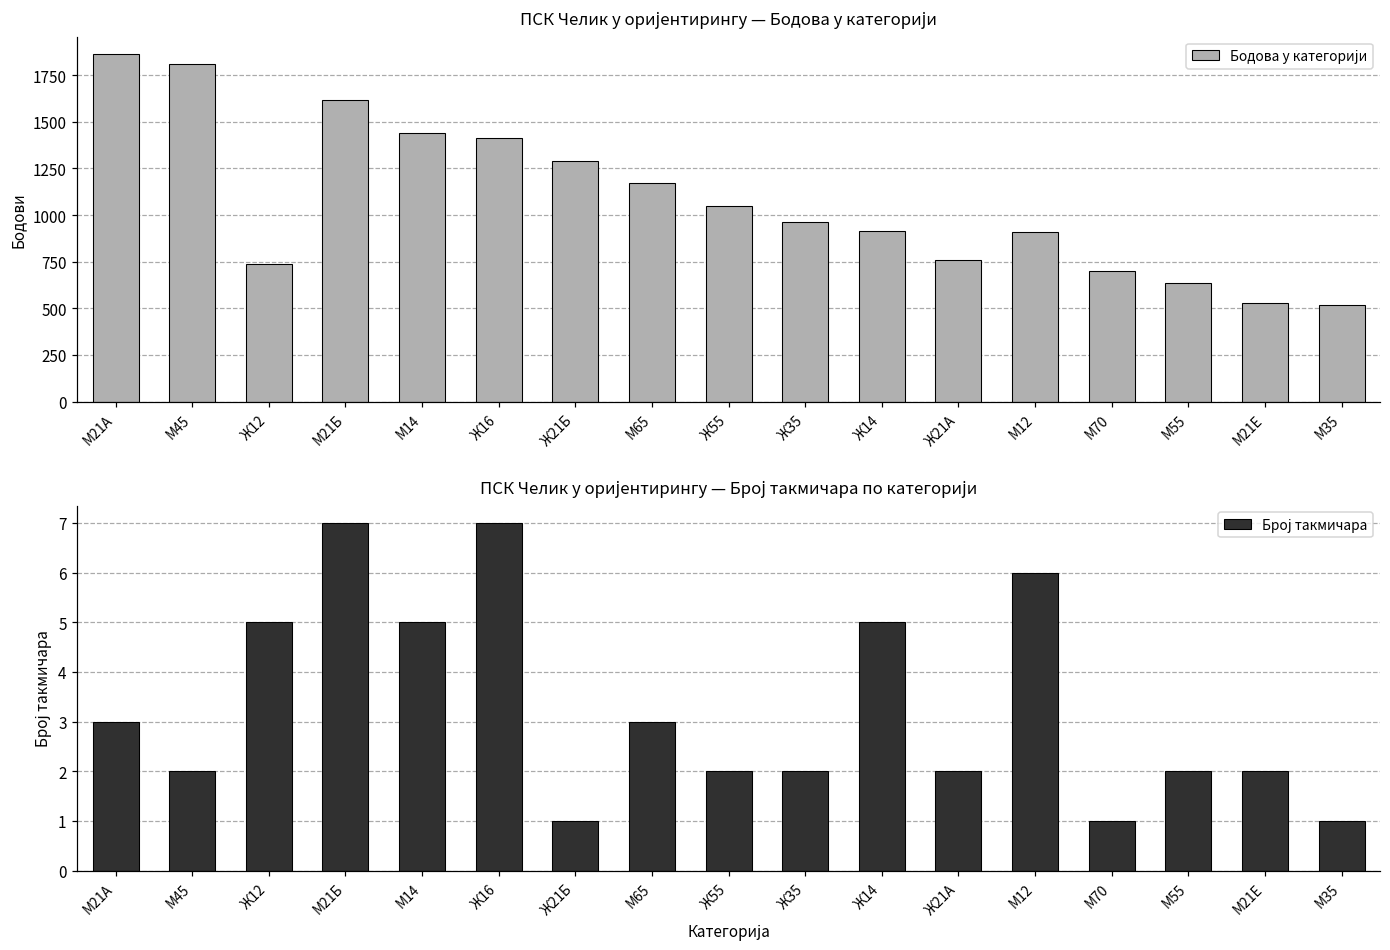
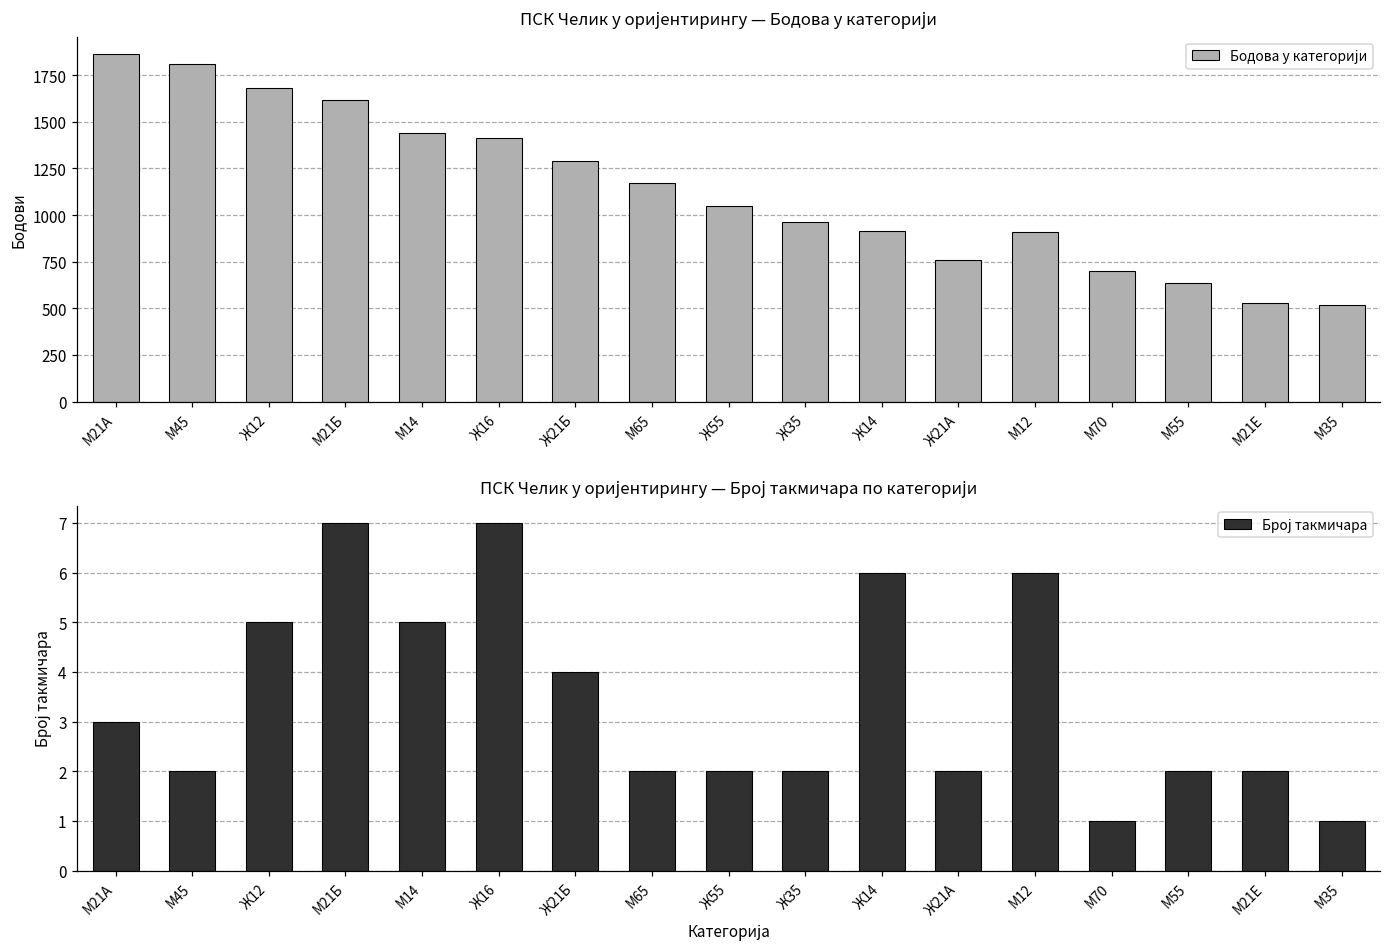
  {
    "ПСК Челик у оријентирингу — Бодова у категорији": {
      "М21А": 1860,
      "М45": 1810,
-     "Ж12": 740,
+     "Ж12": 1680,
      "М21Б": 1620,
      "М14": 1440,
      "Ж16": 1420,
      "Ж21Б": 1290,
      "М65": 1170,
      "Ж55": 1050,
      "Ж35": 960,
      "Ж14": 920,
      "Ж21А": 760,
      "М12": 910,
      "М70": 700,
      "М55": 630,
      "М21Е": 530,
      "М35": 520
    },
    "ПСК Челик у оријентирингу — Број такмичара по категорији": {
      "М21А": 3,
      "М45": 2,
      "Ж12": 5,
      "М21Б": 7,
      "М14": 5,
      "Ж16": 7,
-     "Ж21Б": 1,
-     "М65": 3,
+     "Ж21Б": 4,
+     "М65": 2,
      "Ж55": 2,
      "Ж35": 2,
-     "Ж14": 5,
+     "Ж14": 6,
      "Ж21А": 2,
      "М12": 6,
      "М70": 1,
      "М55": 2,
      "М21Е": 2,
      "М35": 1
    }
  }
